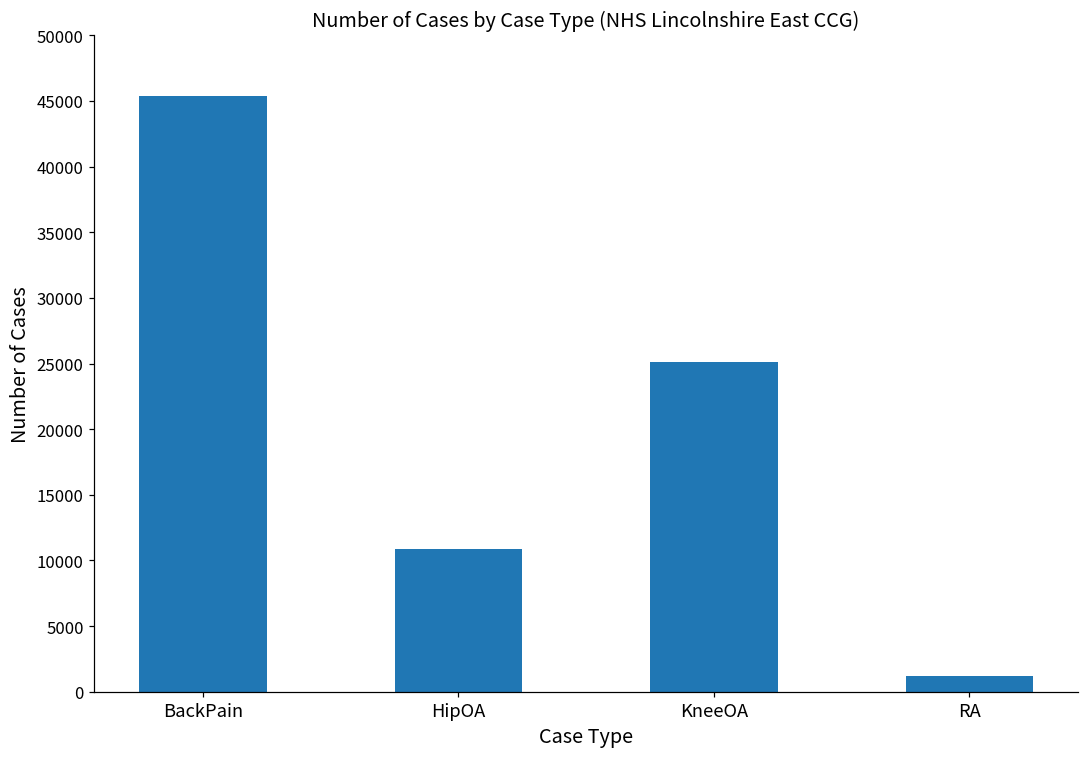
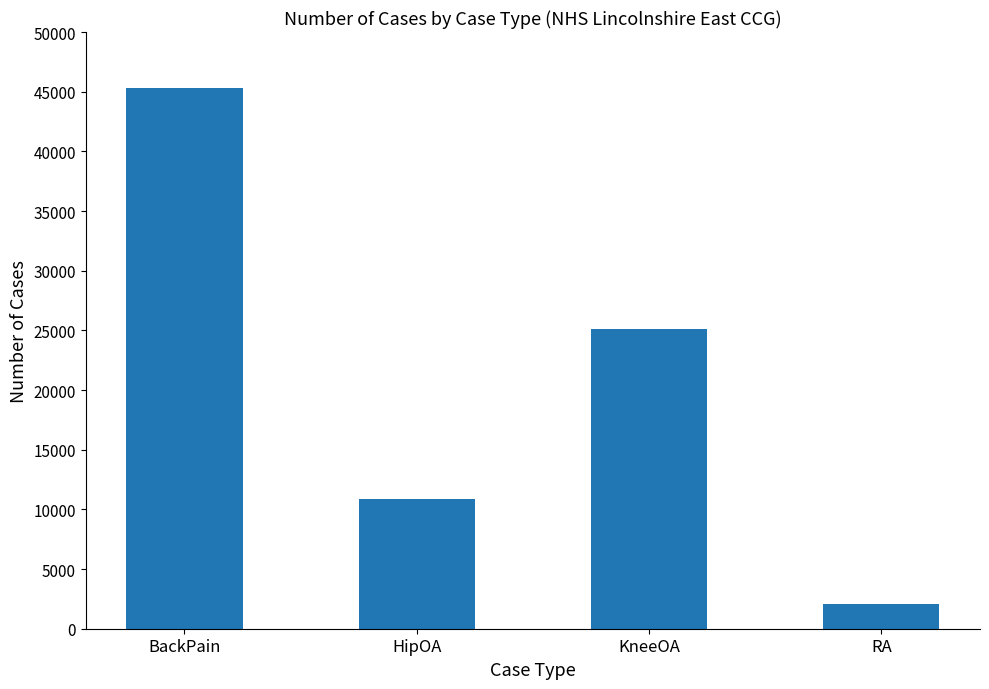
  {
    "BackPain": 45300,
    "HipOA": 10900,
    "KneeOA": 25100,
-   "RA": 1200
+   "RA": 2100
  }
